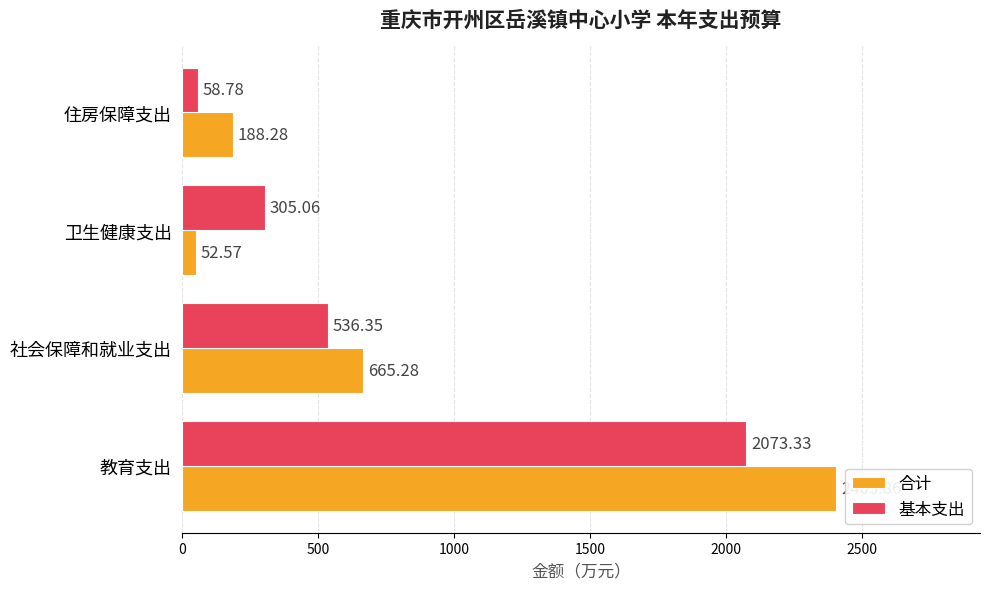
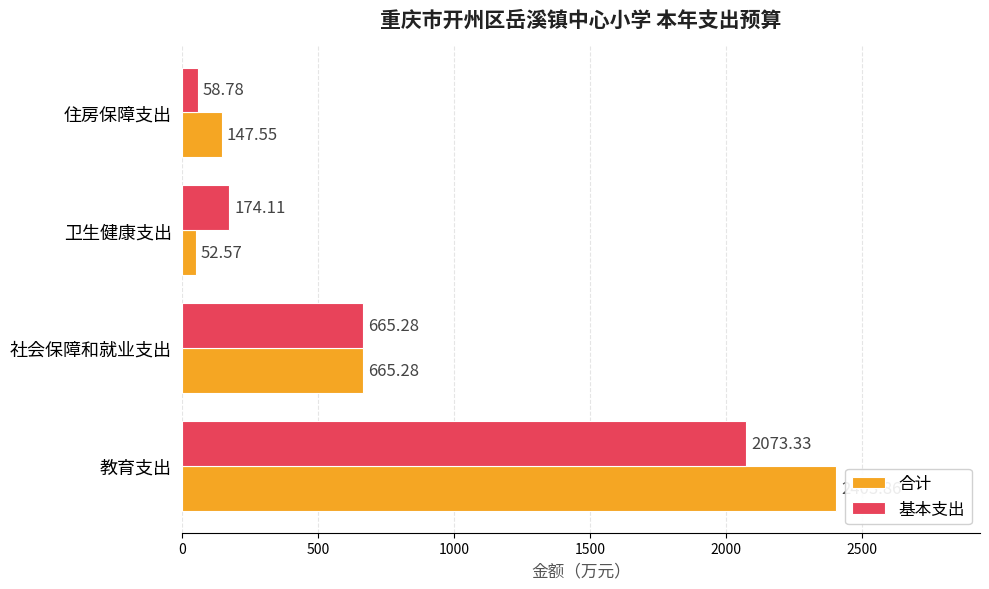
  {
    "合计": {
-     "住房保障支出": 188.28,
+     "住房保障支出": 147.55,
      "卫生健康支出": 52.57,
      "社会保障和就业支出": 665.28
    },
    "基本支出": {
      "住房保障支出": 58.78,
-     "卫生健康支出": 305.06,
-     "社会保障和就业支出": 536.35,
+     "卫生健康支出": 174.11,
+     "社会保障和就业支出": 665.28,
      "教育支出": 2073.33
    }
  }
